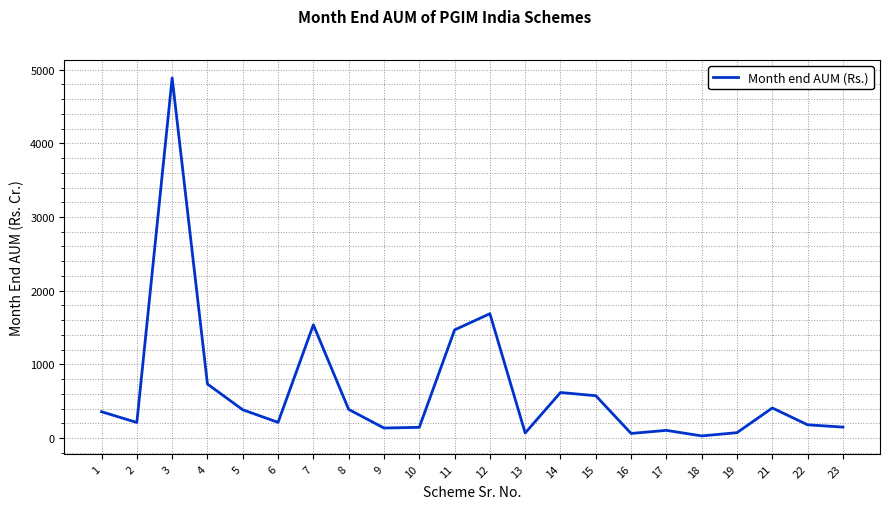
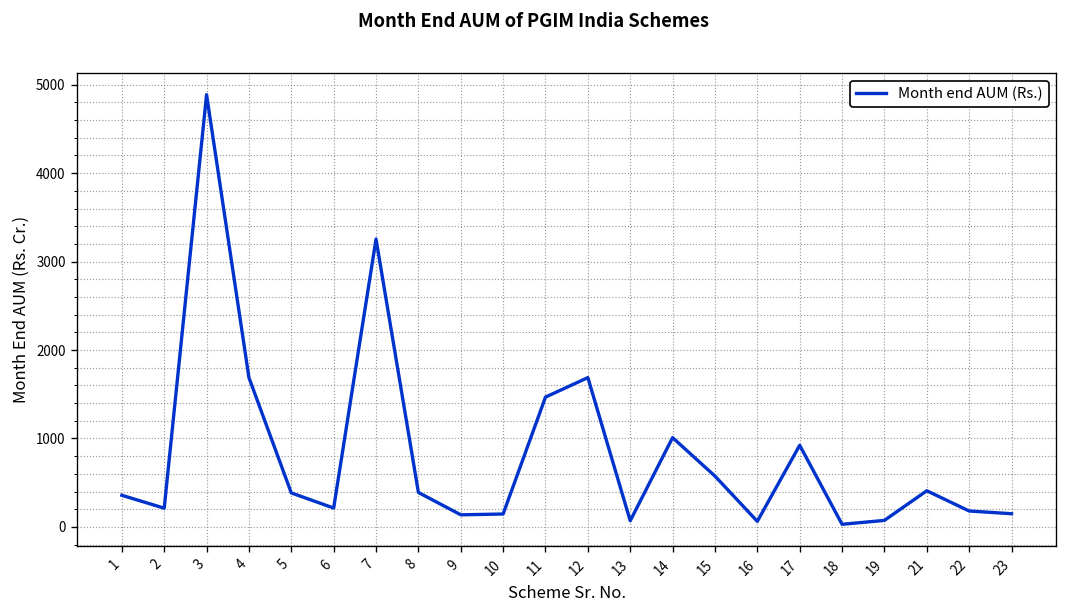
  {
    "1": 400,
    "2": 200,
    "3": 4900,
-   "4": 700,
+   "4": 1700,
    "5": 400,
    "6": 200,
-   "7": 1500,
+   "7": 3300,
    "8": 400,
    "9": 100,
    "10": 100,
    "11": 1500,
    "12": 1700,
    "13": 100,
-   "14": 600,
+   "14": 1000,
    "15": 600,
    "16": 100,
-   "17": 100,
+   "17": 900,
    "18": 0,
    "19": 100,
    "21": 400,
    "22": 200,
    "23": 100
  }
